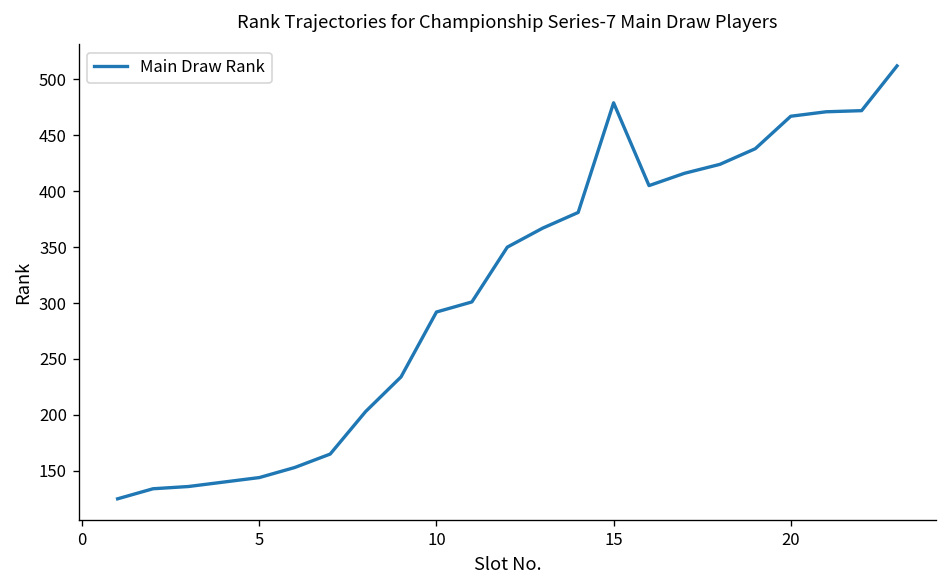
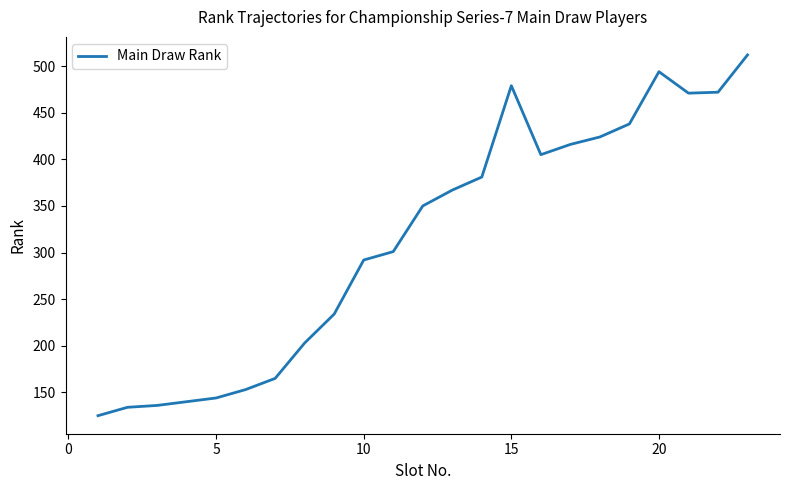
  {
    "5": 140,
    "10": 290,
    "15": 480,
-   "20": 470
+   "20": 490
  }
